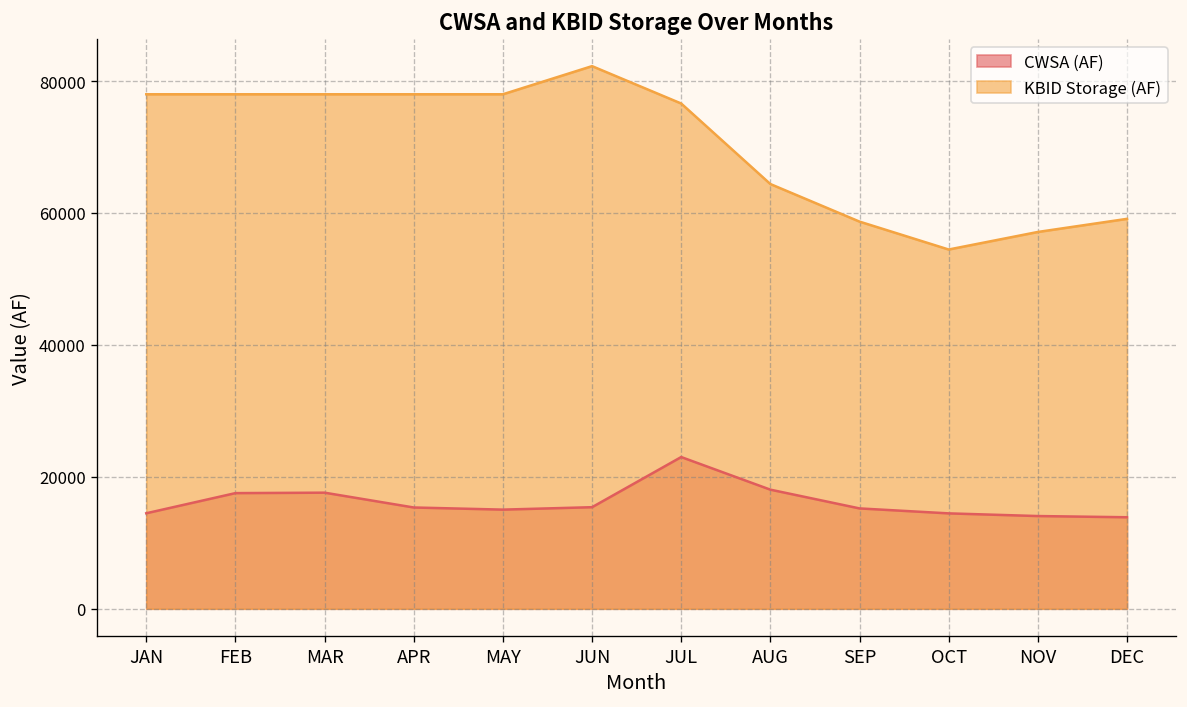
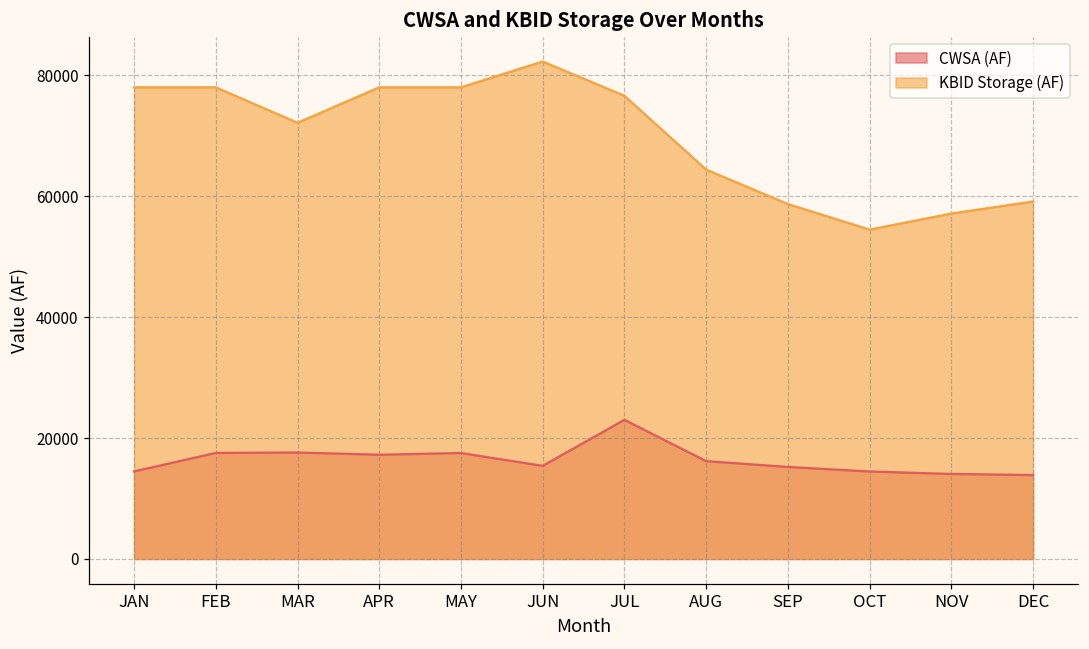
  {
    "CWSA (AF)": {
      "JAN": 14000,
      "FEB": 18000,
      "MAR": 18000,
-     "APR": 15000,
-     "MAY": 15000,
+     "APR": 17000,
+     "MAY": 18000,
      "JUN": 15000,
      "JUL": 23000,
-     "AUG": 18000,
+     "AUG": 16000,
      "SEP": 15000,
      "OCT": 14000,
      "NOV": 14000,
      "DEC": 14000
    },
    "KBID Storage (AF)": {
      "JAN": 78000,
      "FEB": 78000,
-     "MAR": 78000,
+     "MAR": 72000,
      "APR": 78000,
      "MAY": 78000,
      "JUN": 82000,
      "JUL": 77000,
      "AUG": 64000,
      "SEP": 59000,
      "OCT": 54000,
      "NOV": 57000,
      "DEC": 59000
    }
  }
